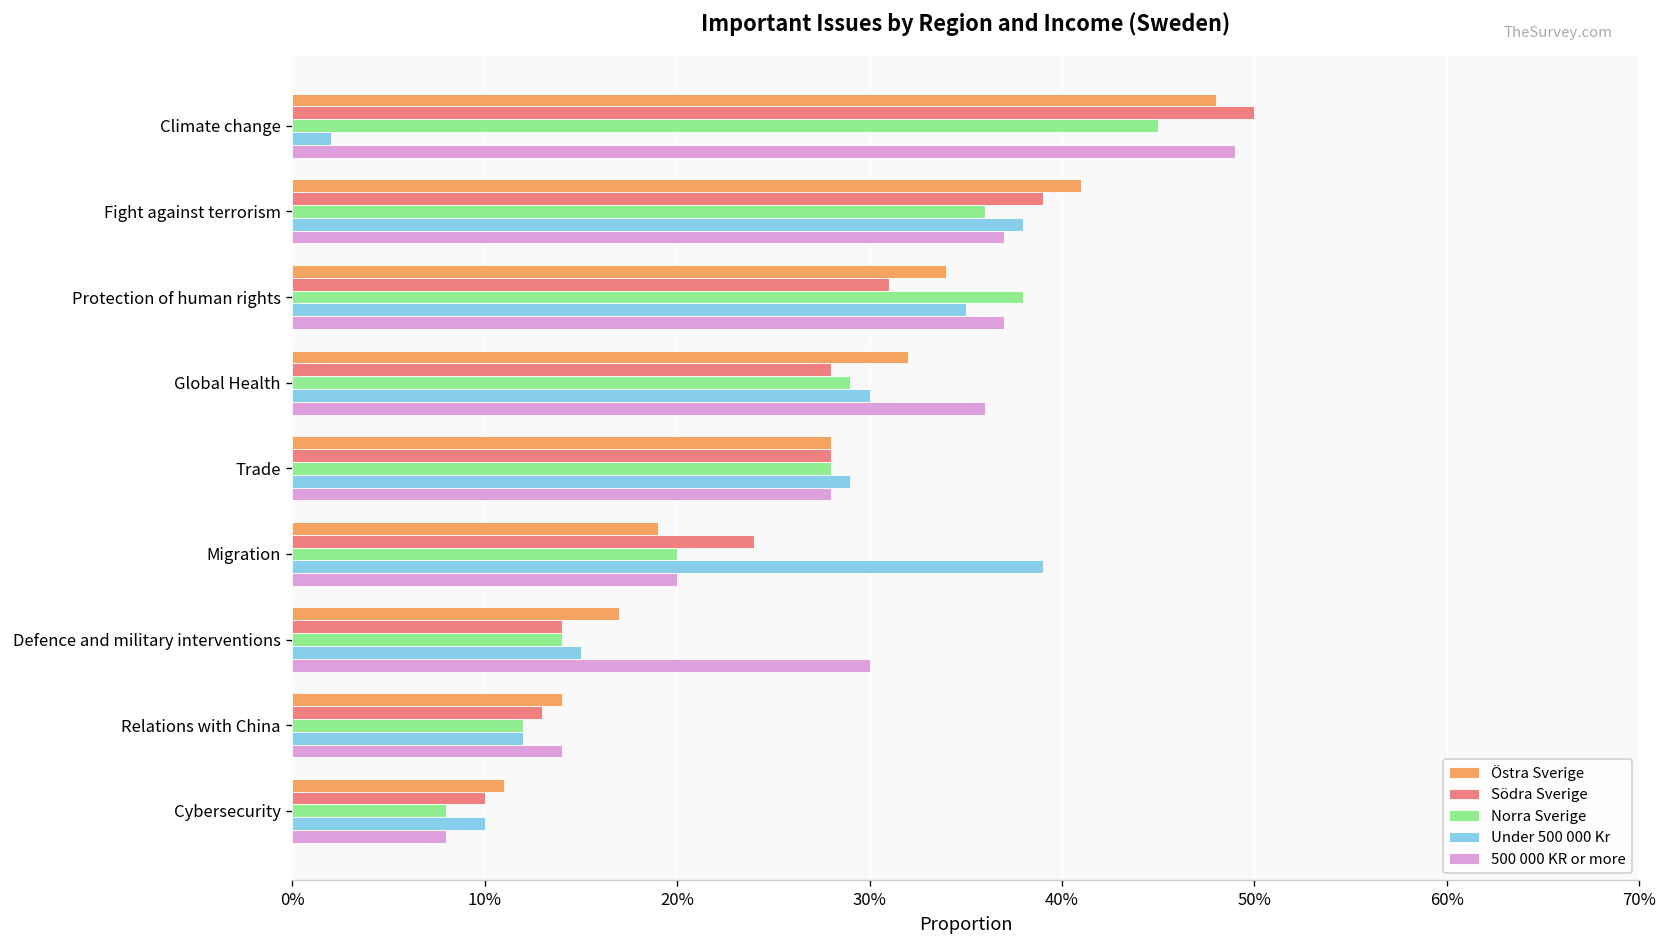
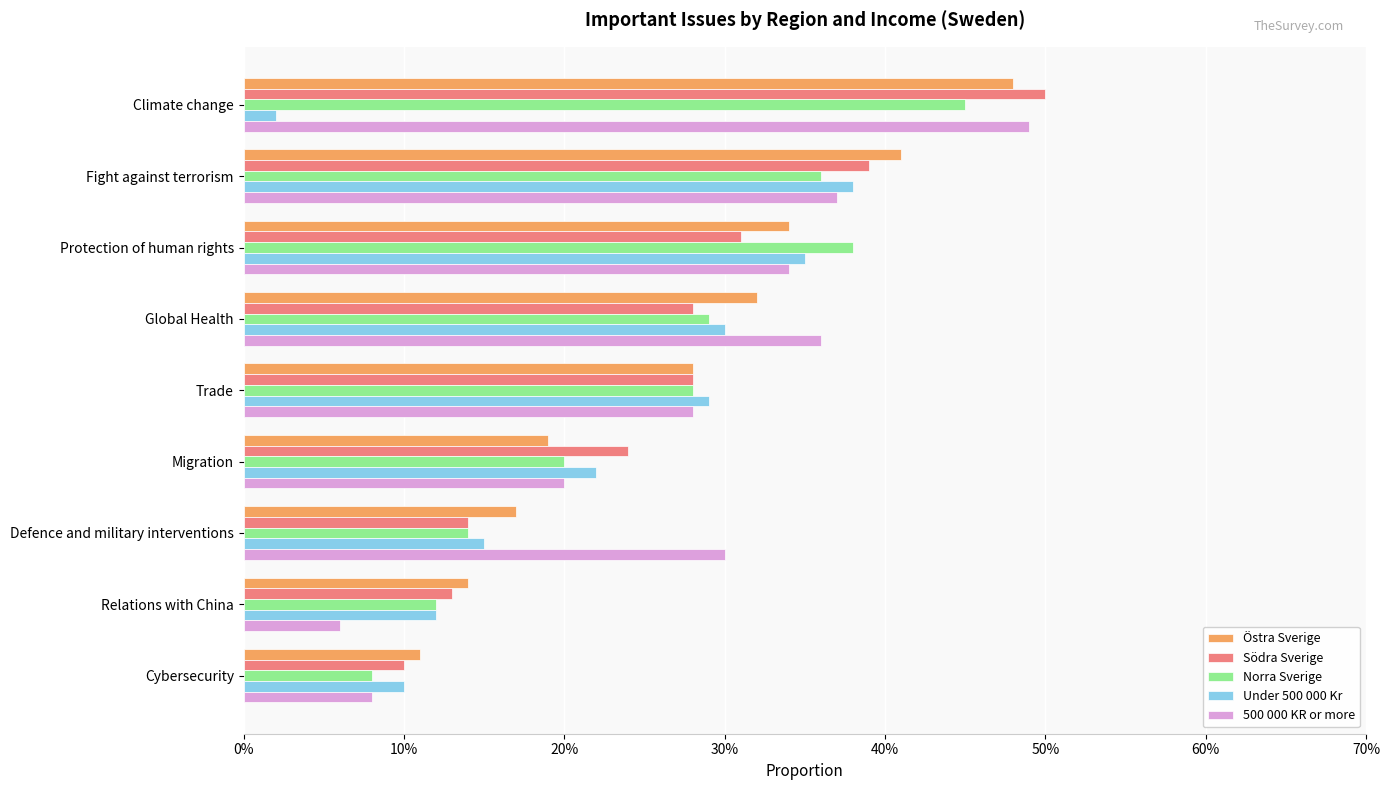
  {
    "Norra Sverige": {
      "Climate change": "45.0%",
      "Fight against terrorism": "36.0%",
      "Protection of human rights": "38.0%",
      "Global Health": "29.0%",
      "Trade": "28.0%",
      "Migration": "20.0%",
      "Defence and military interventions": "14.0%",
      "Relations with China": "12.0%",
      "Cybersecurity": "8.0%"
    },
    "Under 500 000 Kr": {
      "Climate change": "2.0%",
      "Fight against terrorism": "38.0%",
      "Protection of human rights": "35.0%",
      "Global Health": "30.0%",
      "Trade": "29.0%",
-     "Migration": "39.0%",
+     "Migration": "22.0%",
      "Defence and military interventions": "15.0%",
      "Relations with China": "12.0%",
      "Cybersecurity": "10.0%"
    },
    "500 000 KR or more": {
      "Climate change": "49.0%",
      "Fight against terrorism": "37.0%",
-     "Protection of human rights": "37.0%",
+     "Protection of human rights": "34.0%",
      "Global Health": "36.0%",
      "Trade": "28.0%",
      "Migration": "20.0%",
      "Defence and military interventions": "30.0%",
-     "Relations with China": "14.0%",
+     "Relations with China": "6.0%",
      "Cybersecurity": "8.0%"
    }
  }
